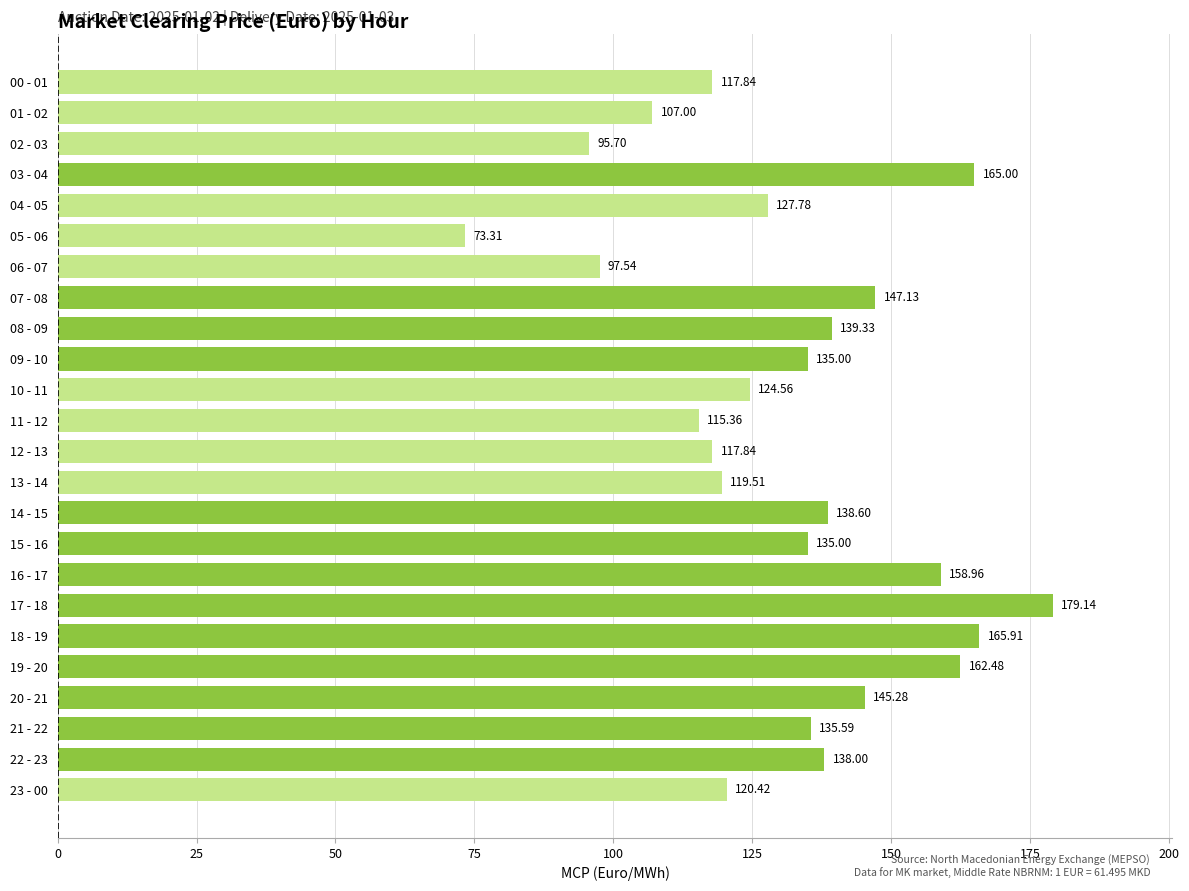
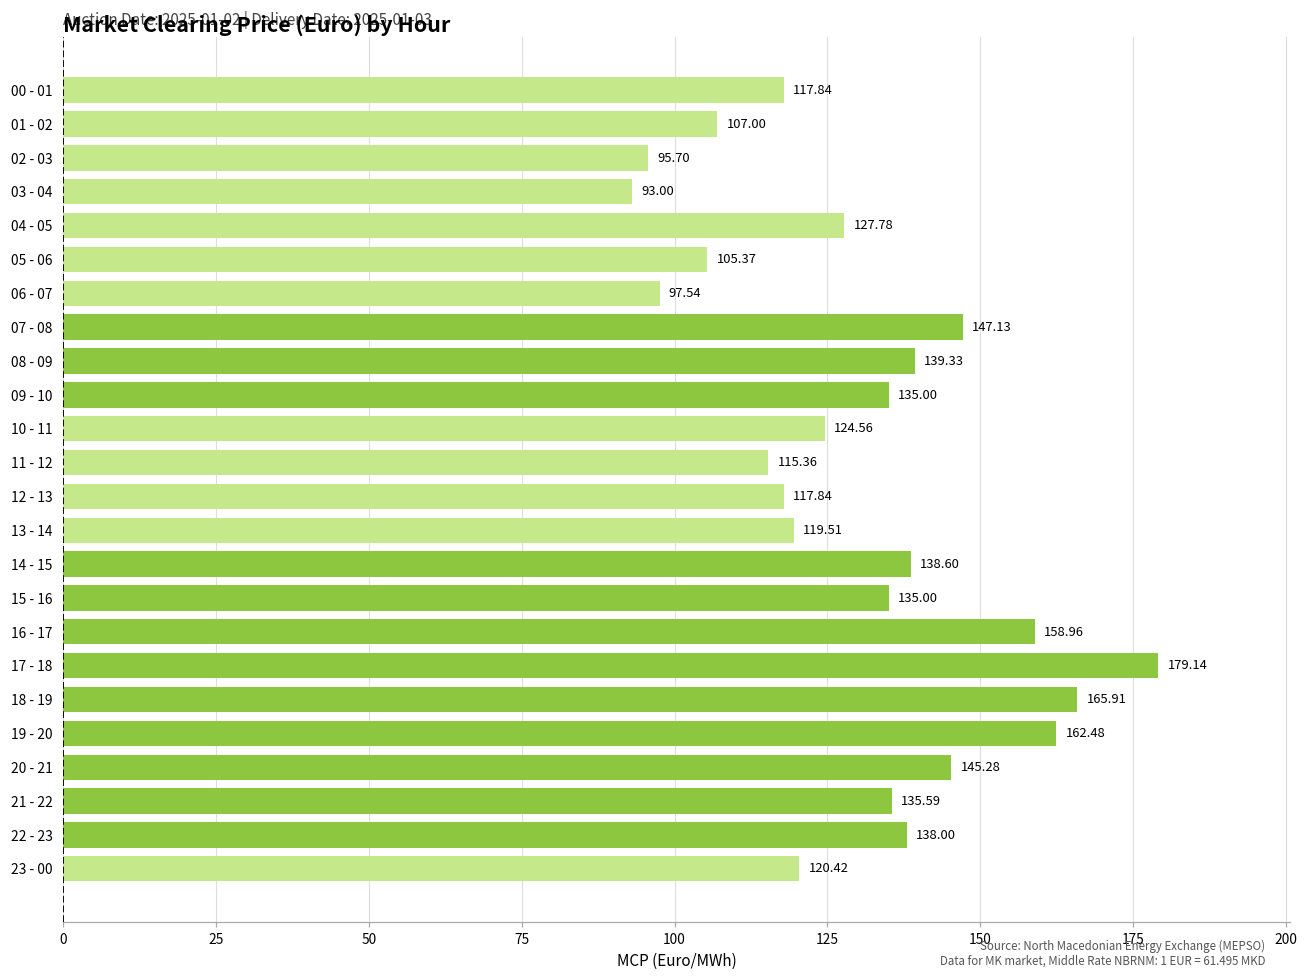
  {
    "00 - 01": 117.84,
    "01 - 02": 107.00,
    "02 - 03": 95.70,
-   "03 - 04": 165.00,
+   "03 - 04": 93.00,
    "04 - 05": 127.78,
-   "05 - 06": 73.31,
+   "05 - 06": 105.37,
    "06 - 07": 97.54,
    "07 - 08": 147.13,
    "08 - 09": 139.33,
    "09 - 10": 135.00,
    "10 - 11": 124.56,
    "11 - 12": 115.36,
    "12 - 13": 117.84,
    "13 - 14": 119.51,
    "14 - 15": 138.60,
    "15 - 16": 135.00,
    "16 - 17": 158.96,
    "17 - 18": 179.14,
    "18 - 19": 165.91,
    "19 - 20": 162.48,
    "20 - 21": 145.28,
    "21 - 22": 135.59,
    "22 - 23": 138.00,
    "23 - 00": 120.42
  }
